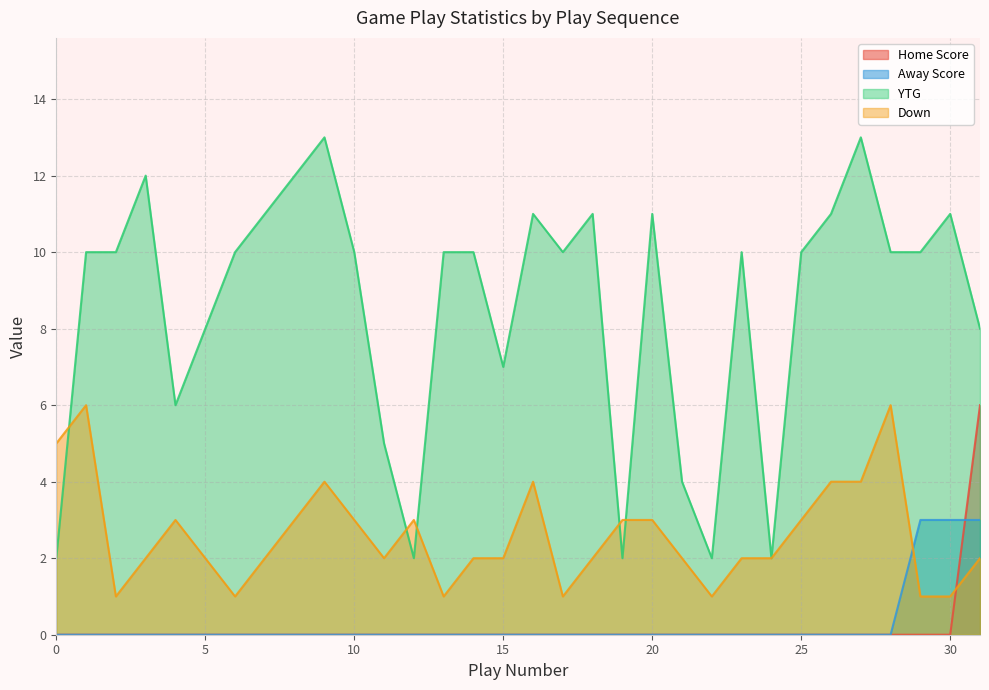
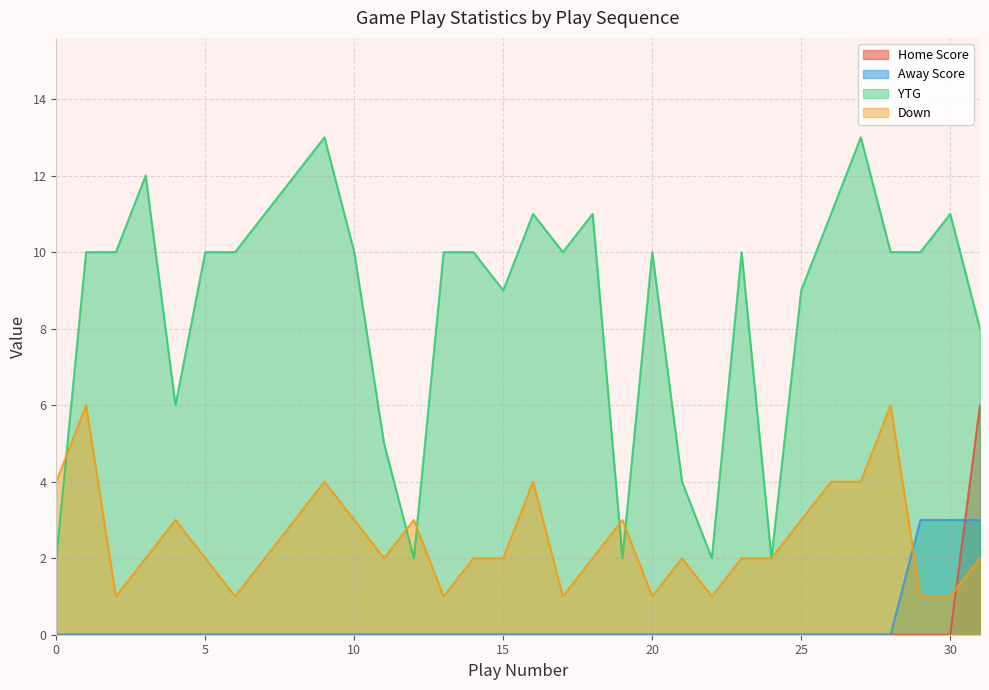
  {
    "Home Score": {
      "30": 0
    },
    "Away Score": {
      "30": 3
    },
    "YTG": {
      "0": 2,
-     "5": 8,
+     "5": 10,
      "10": 10,
-     "15": 7,
-     "20": 11,
-     "25": 10,
+     "15": 9,
+     "20": 10,
+     "25": 9,
      "30": 11
    },
    "Down": {
-     "0": 5,
+     "0": 4,
      "5": 2,
      "10": 3,
      "15": 2,
-     "20": 3,
+     "20": 1,
      "25": 3,
      "30": 1
    }
  }
